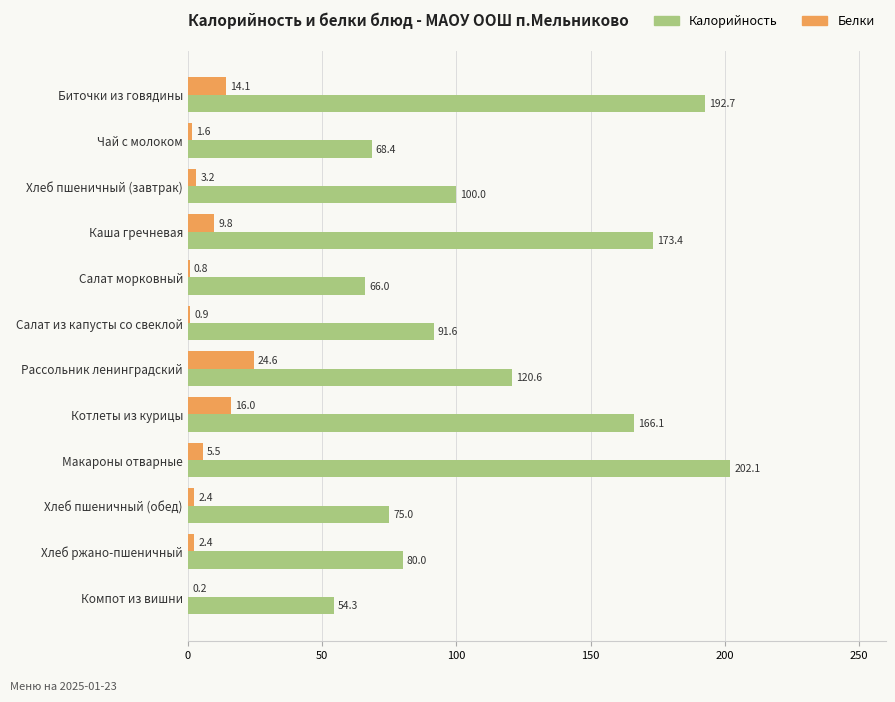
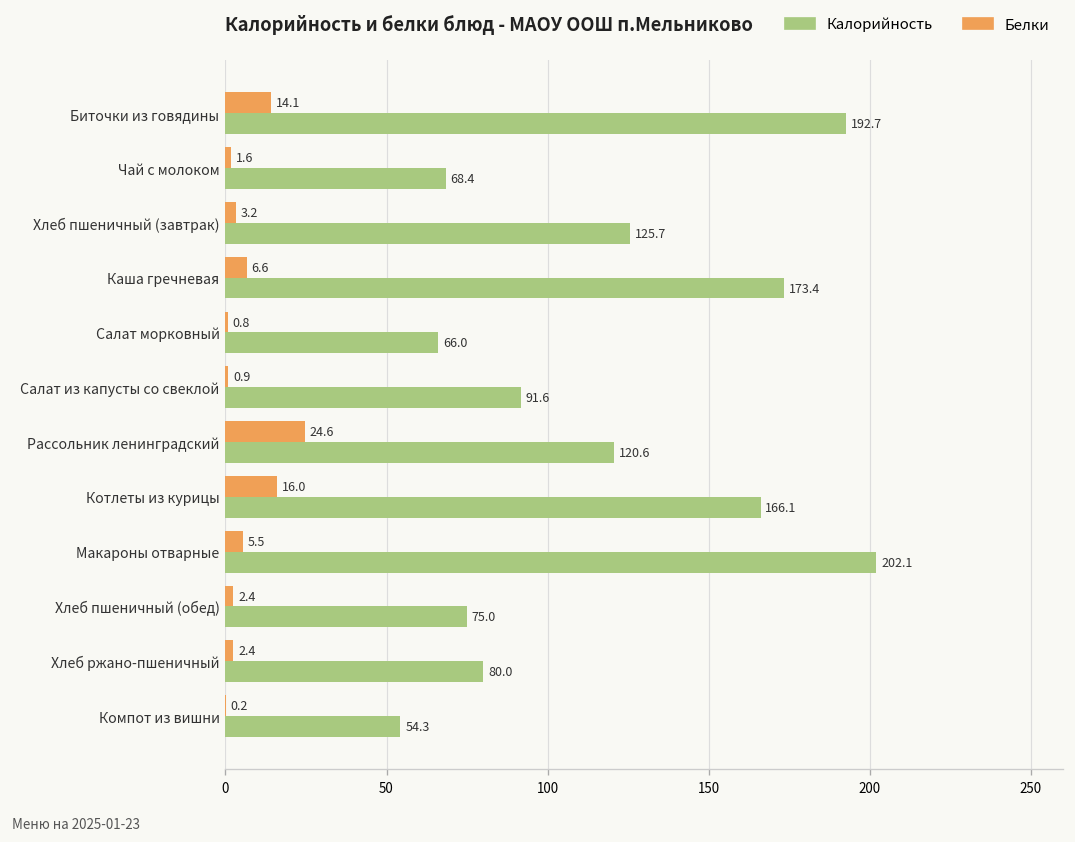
  {
    "Калорийность": {
      "Биточки из говядины": 192.7,
      "Чай с молоком": 68.4,
-     "Хлеб пшеничный (завтрак)": 100.0,
+     "Хлеб пшеничный (завтрак)": 125.7,
      "Каша гречневая": 173.4,
      "Салат морковный": 66.0,
      "Салат из капусты со свеклой": 91.6,
      "Рассольник ленинградский": 120.6,
      "Котлеты из курицы": 166.1,
      "Макароны отварные": 202.1,
      "Хлеб пшеничный (обед)": 75.0,
      "Хлеб ржано-пшеничный": 80.0,
      "Компот из вишни": 54.3
    },
    "Белки": {
      "Биточки из говядины": 14.1,
      "Чай с молоком": 1.6,
      "Хлеб пшеничный (завтрак)": 3.2,
-     "Каша гречневая": 9.8,
+     "Каша гречневая": 6.6,
      "Салат морковный": 0.8,
      "Салат из капусты со свеклой": 0.9,
      "Рассольник ленинградский": 24.6,
      "Котлеты из курицы": 16.0,
      "Макароны отварные": 5.5,
      "Хлеб пшеничный (обед)": 2.4,
      "Хлеб ржано-пшеничный": 2.4,
      "Компот из вишни": 0.2
    }
  }
